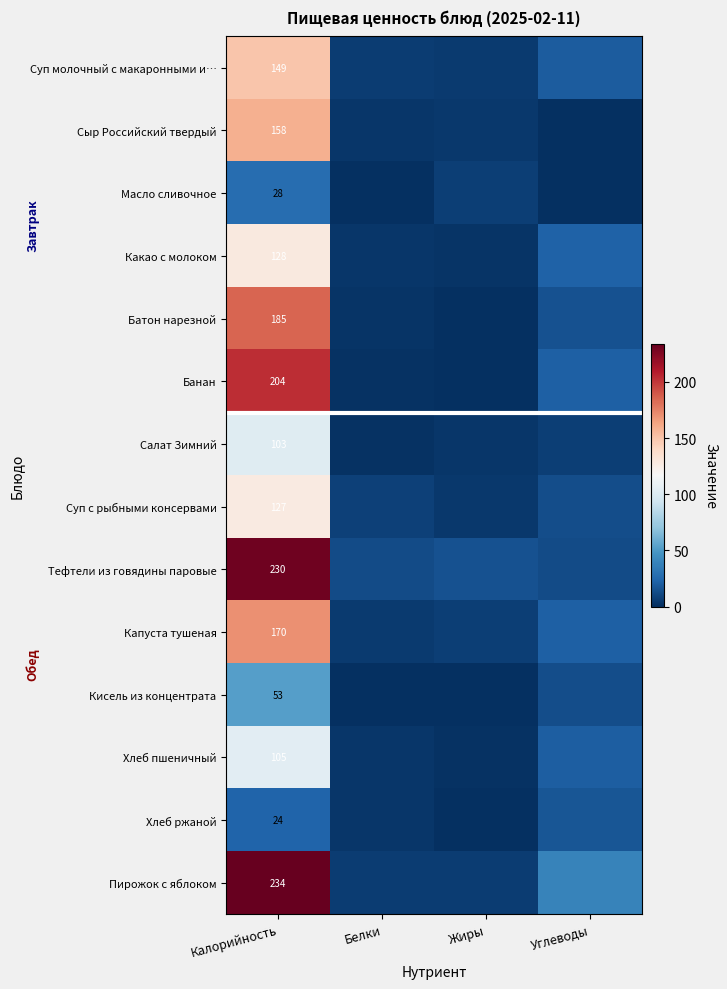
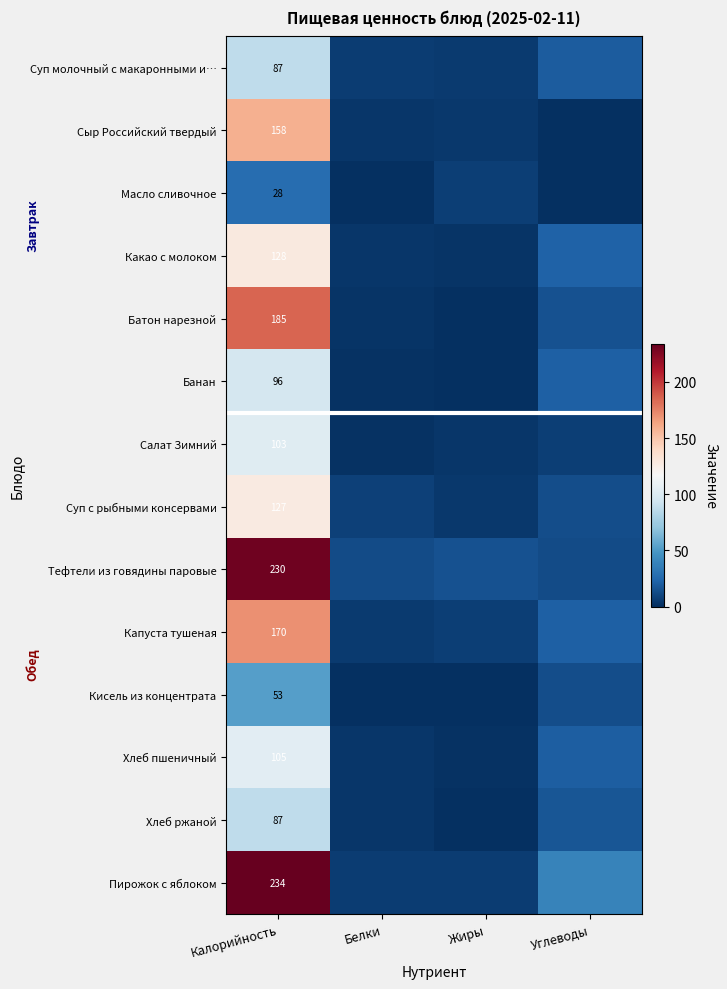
  {
    "Суп молочный с макаронными и…": {
-     "Калорийность": 149
+     "Калорийность": 87
    },
    "Сыр Российский твердый": {
      "Калорийность": 158
    },
    "Масло сливочное": {
      "Калорийность": 28
    },
    "Батон нарезной": {
      "Калорийность": 185
    },
    "Банан": {
-     "Калорийность": 204
+     "Калорийность": 96
    },
    "Тефтели из говядины паровые": {
      "Калорийность": 230
    },
    "Капуста тушеная": {
      "Калорийность": 170
    },
    "Кисель из концентрата": {
      "Калорийность": 53
    },
    "Хлеб ржаной": {
-     "Калорийность": 24
+     "Калорийность": 87
    },
    "Пирожок с яблоком": {
      "Калорийность": 234
    }
  }
